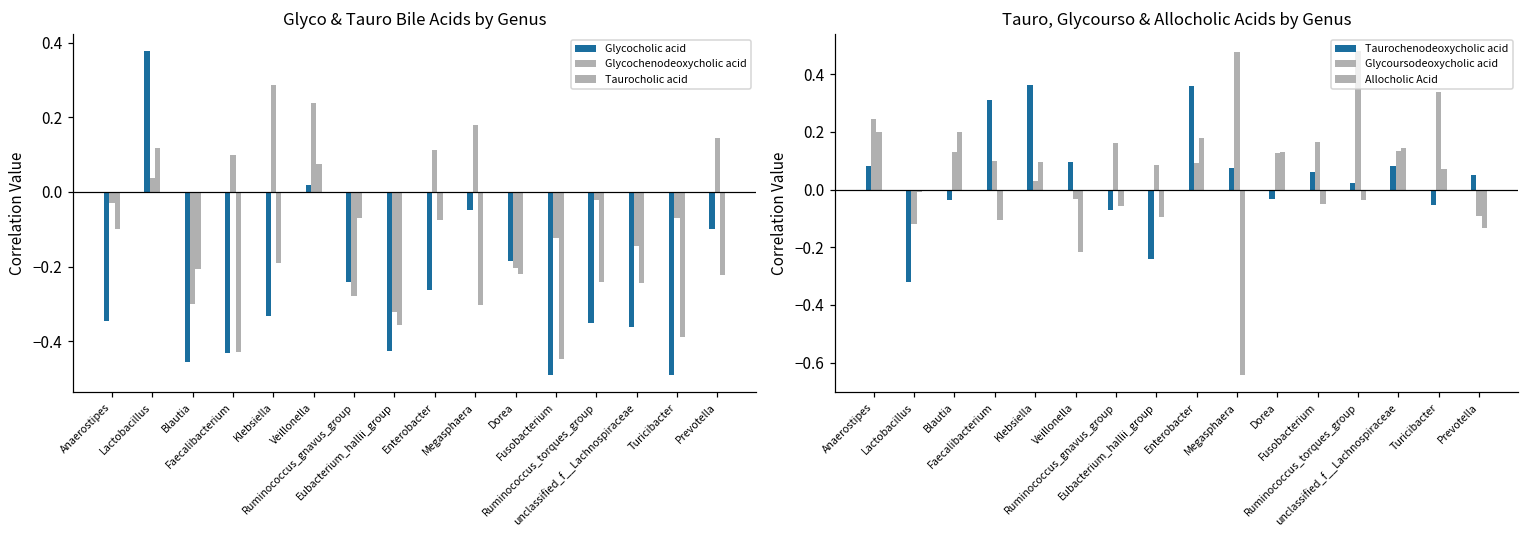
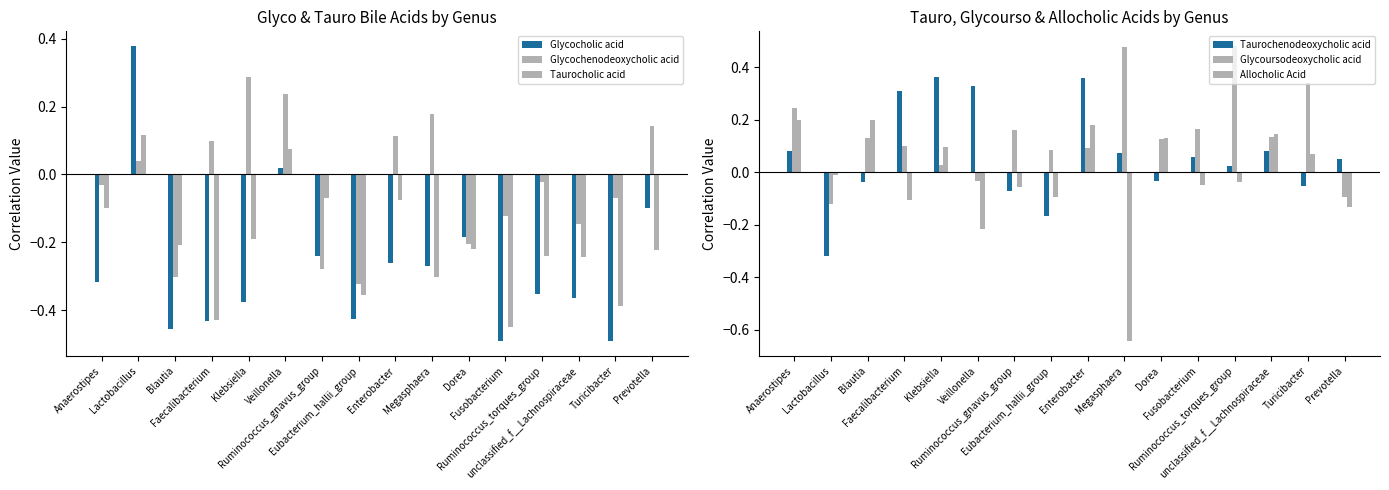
  {
    "Glyco & Tauro Bile Acids by Genus": {
      "Glycocholic acid": {
-       "Anaerostipes": -0.35,
+       "Anaerostipes": -0.32,
        "Lactobacillus": 0.38,
        "Blautia": -0.46,
        "Faecalibacterium": -0.43,
-       "Klebsiella": -0.33,
+       "Klebsiella": -0.37,
        "Veillonella": 0.02,
        "Ruminococcus_gnavus_group": -0.24,
        "Eubacterium_hallii_group": -0.43,
        "Enterobacter": -0.26,
-       "Megasphaera": -0.05,
+       "Megasphaera": -0.27,
        "Dorea": -0.18,
        "Fusobacterium": -0.49,
        "Ruminococcus_torques_group": -0.35,
        "unclassified_f__Lachnospiraceae": -0.36,
        "Turicibacter": -0.49,
        "Prevotella": -0.10
      }
    },
    "Tauro, Glycourso & Allocholic Acids by Genus": {
      "Taurochenodeoxycholic acid": {
        "Anaerostipes": 0.08,
        "Lactobacillus": -0.32,
        "Blautia": -0.04,
        "Faecalibacterium": 0.31,
        "Klebsiella": 0.36,
-       "Veillonella": 0.09,
+       "Veillonella": 0.33,
        "Ruminococcus_gnavus_group": -0.07,
-       "Eubacterium_hallii_group": -0.24,
+       "Eubacterium_hallii_group": -0.17,
        "Enterobacter": 0.36,
        "Megasphaera": 0.07,
        "Dorea": -0.03,
        "Fusobacterium": 0.06,
        "Ruminococcus_torques_group": 0.02,
        "unclassified_f__Lachnospiraceae": 0.08,
        "Turicibacter": -0.05,
        "Prevotella": 0.05
      }
    }
  }
